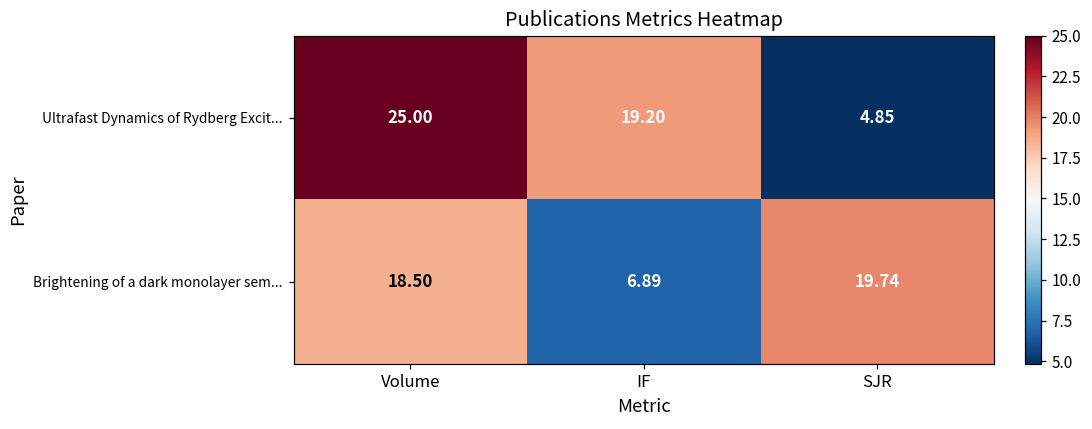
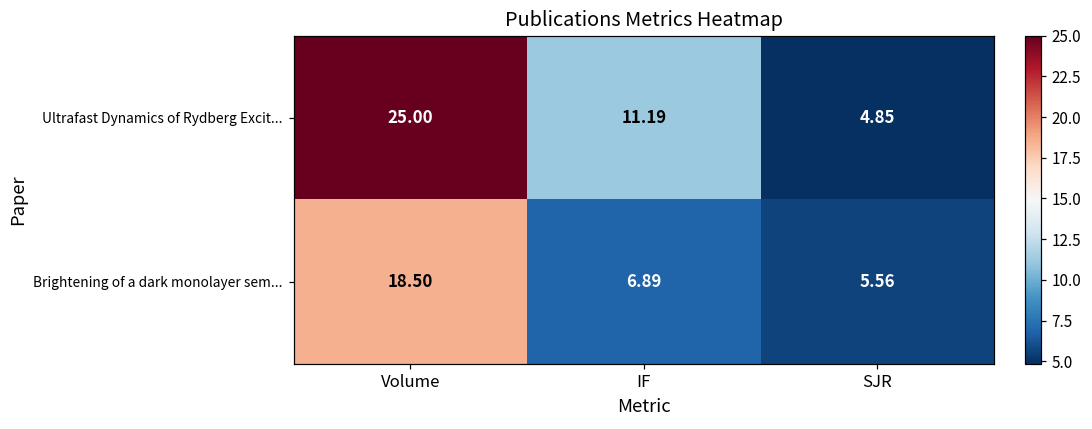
  {
    "Ultrafast Dynamics of Rydberg Excit...": {
      "Volume": 25.00,
-     "IF": 19.20,
+     "IF": 11.19,
      "SJR": 4.85
    },
    "Brightening of a dark monolayer sem...": {
      "Volume": 18.50,
      "IF": 6.89,
-     "SJR": 19.74
+     "SJR": 5.56
    }
  }
